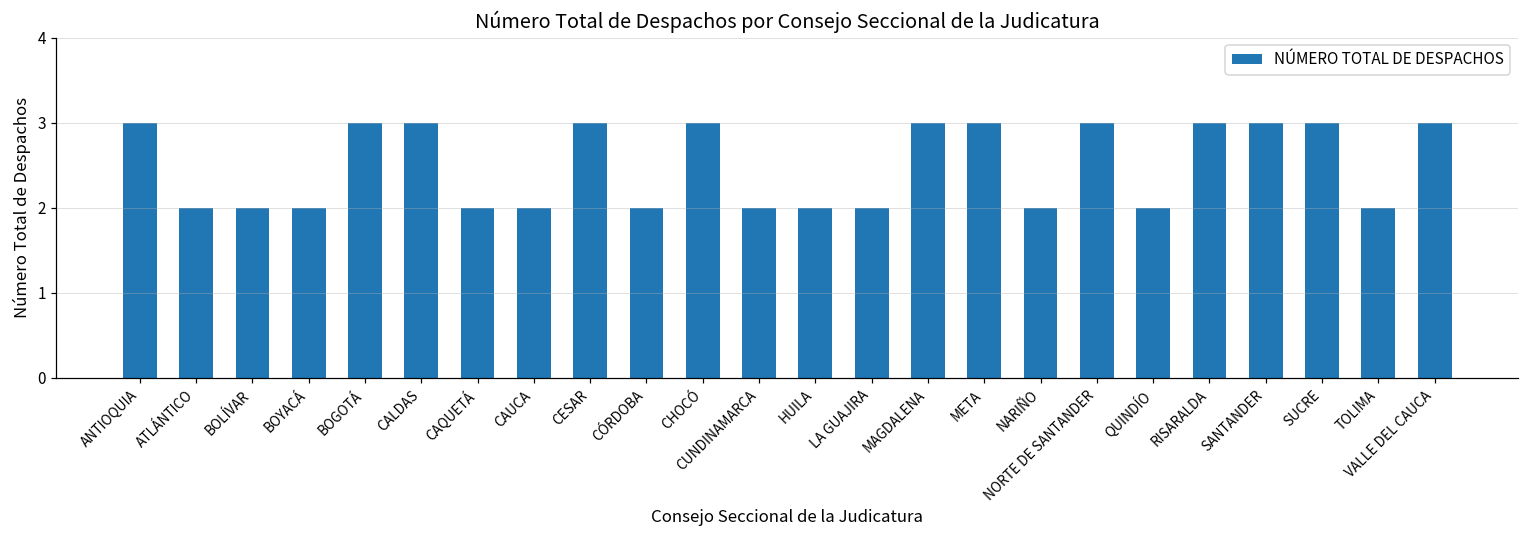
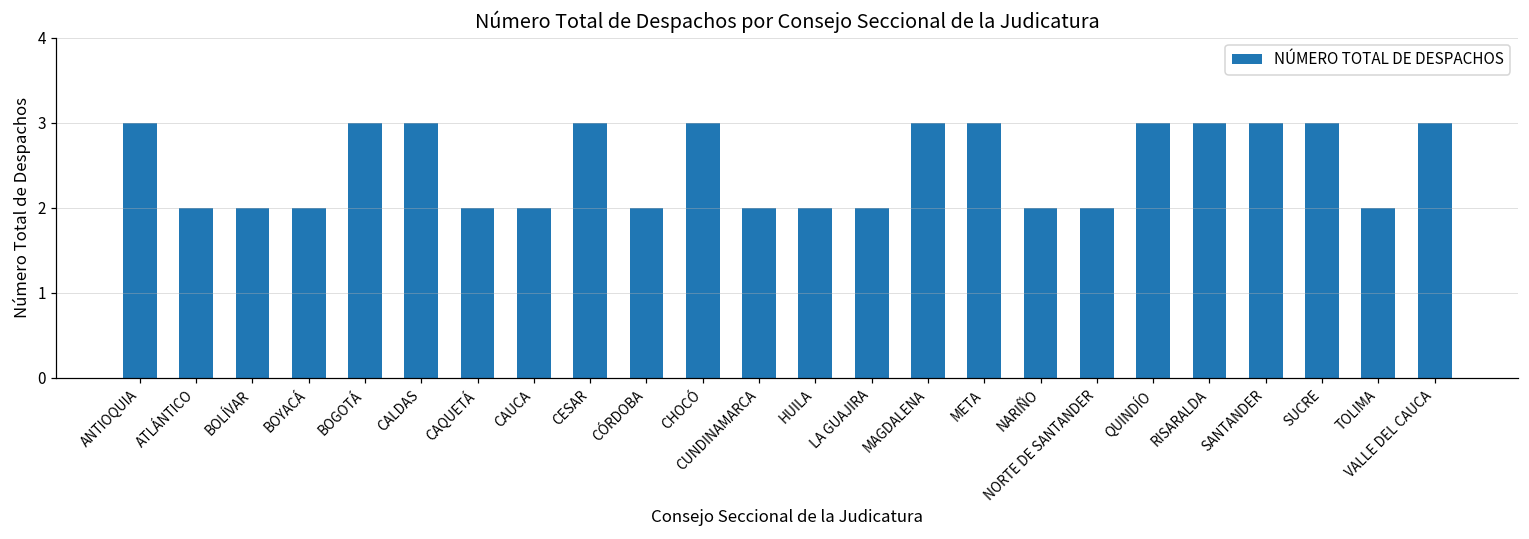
  {
    "ANTIOQUIA": 3,
    "ATLÁNTICO": 2,
    "BOLÍVAR": 2,
    "BOYACÁ": 2,
    "BOGOTÁ": 3,
    "CALDAS": 3,
    "CAQUETÁ": 2,
    "CAUCA": 2,
    "CESAR": 3,
    "CÓRDOBA": 2,
    "CHOCÓ": 3,
    "CUNDINAMARCA": 2,
    "HUILA": 2,
    "LA GUAJIRA": 2,
    "MAGDALENA": 3,
    "META": 3,
    "NARIÑO": 2,
-   "NORTE DE SANTANDER": 3,
-   "QUINDÍO": 2,
+   "NORTE DE SANTANDER": 2,
+   "QUINDÍO": 3,
    "RISARALDA": 3,
    "SANTANDER": 3,
    "SUCRE": 3,
    "TOLIMA": 2,
    "VALLE DEL CAUCA": 3
  }
